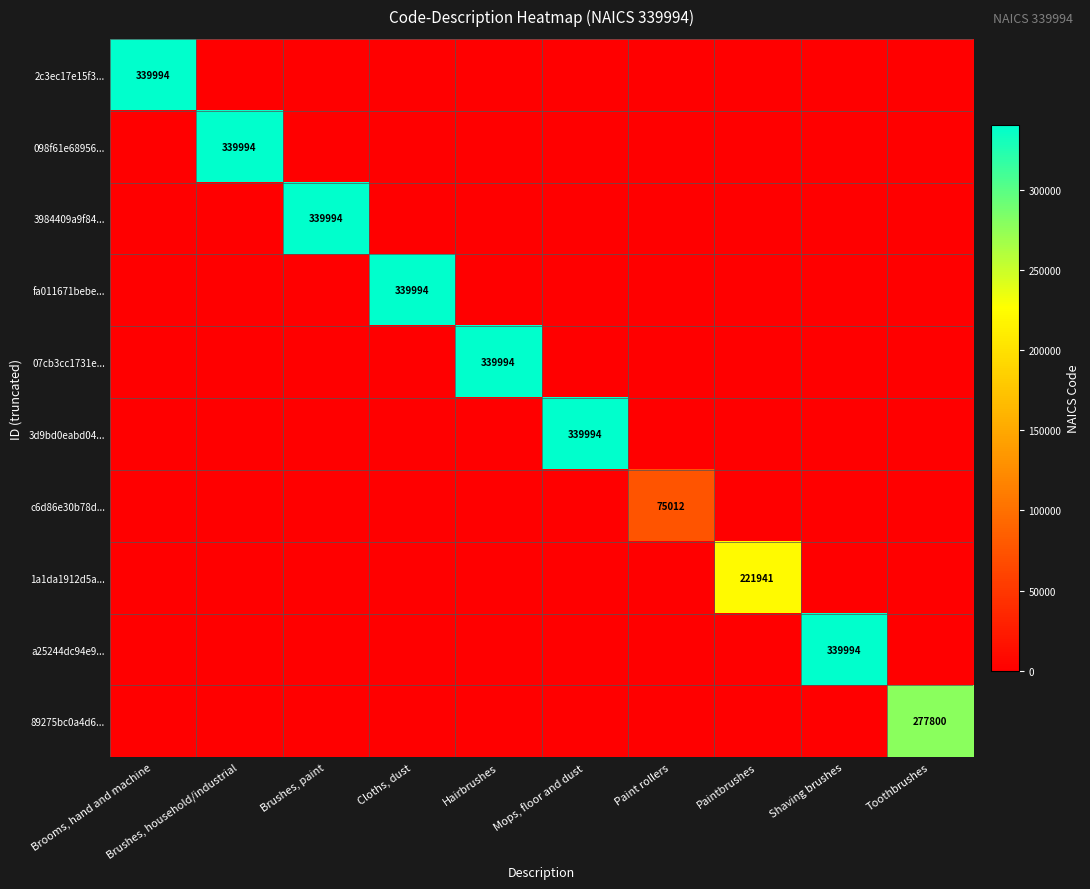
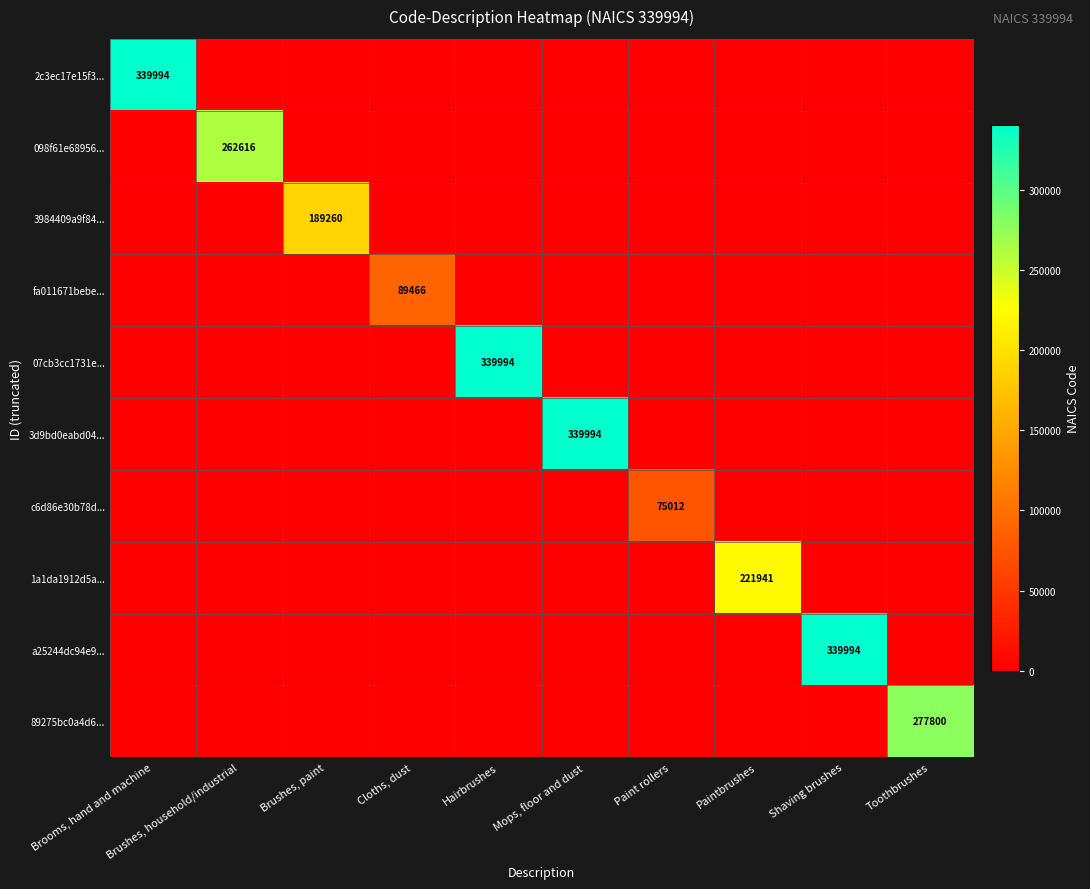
  {
    "2c3ec17e15f3...": {
      "Brooms, hand and machine": 339994
    },
    "098f61e68956...": {
-     "Brushes, household/industrial": 339994
+     "Brushes, household/industrial": 262616
    },
    "3984409a9f84...": {
-     "Brushes, paint": 339994
+     "Brushes, paint": 189260
    },
    "fa011671bebe...": {
-     "Cloths, dust": 339994
+     "Cloths, dust": 89466
    },
    "07cb3cc1731e...": {
      "Hairbrushes": 339994
    },
    "3d9bd0eabd04...": {
      "Mops, floor and dust": 339994
    },
    "c6d86e30b78d...": {
      "Paint rollers": 75012
    },
    "1a1da1912d5a...": {
      "Paintbrushes": 221941
    },
    "a25244dc94e9...": {
      "Shaving brushes": 339994
    },
    "89275bc0a4d6...": {
      "Toothbrushes": 277800
    }
  }
